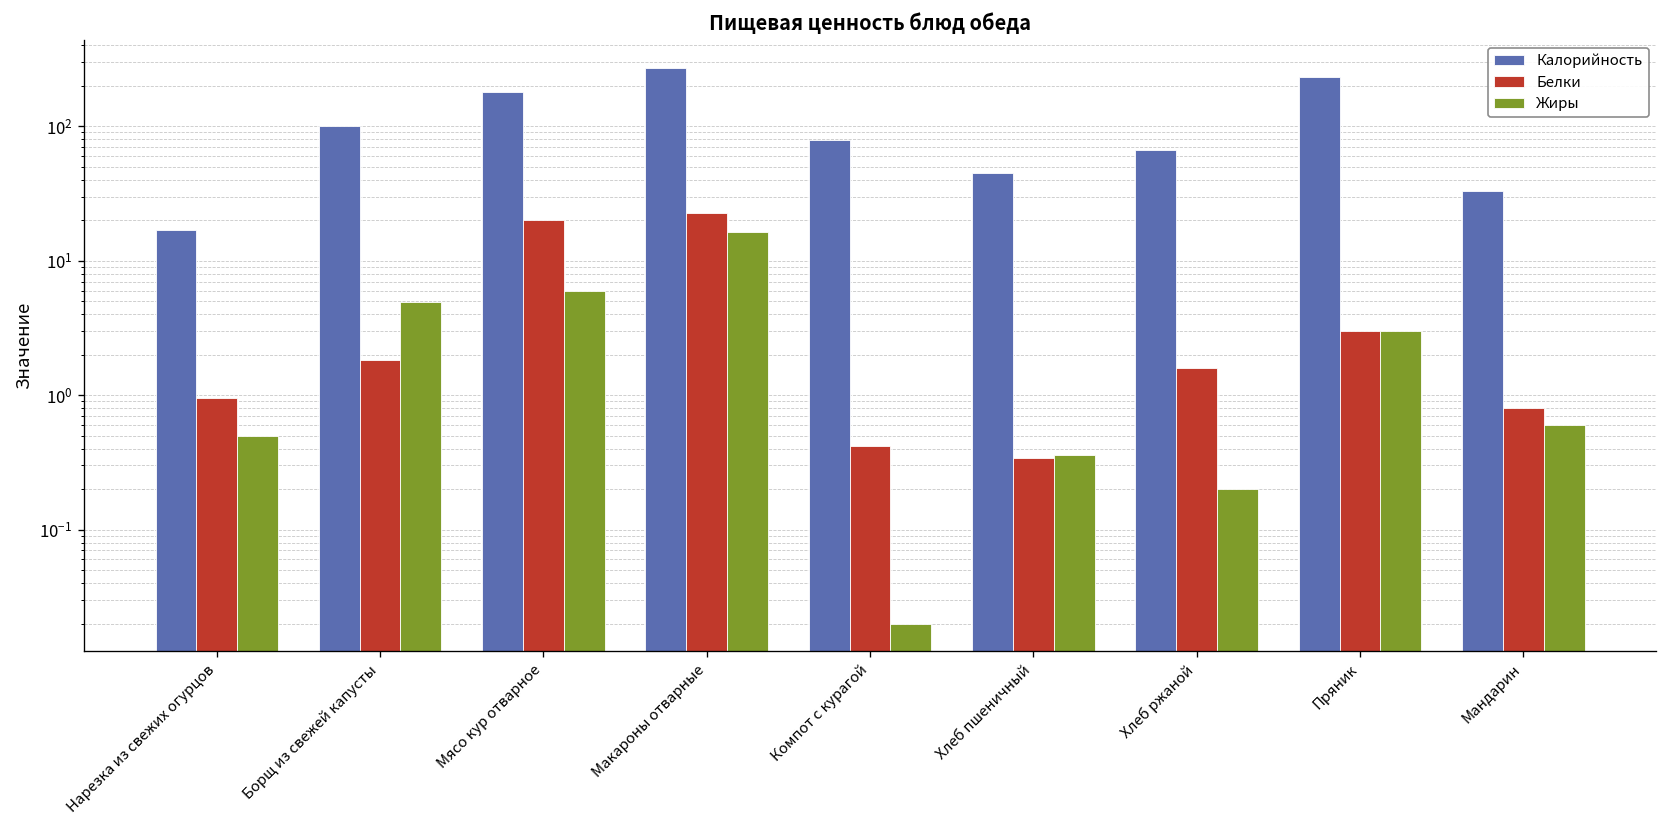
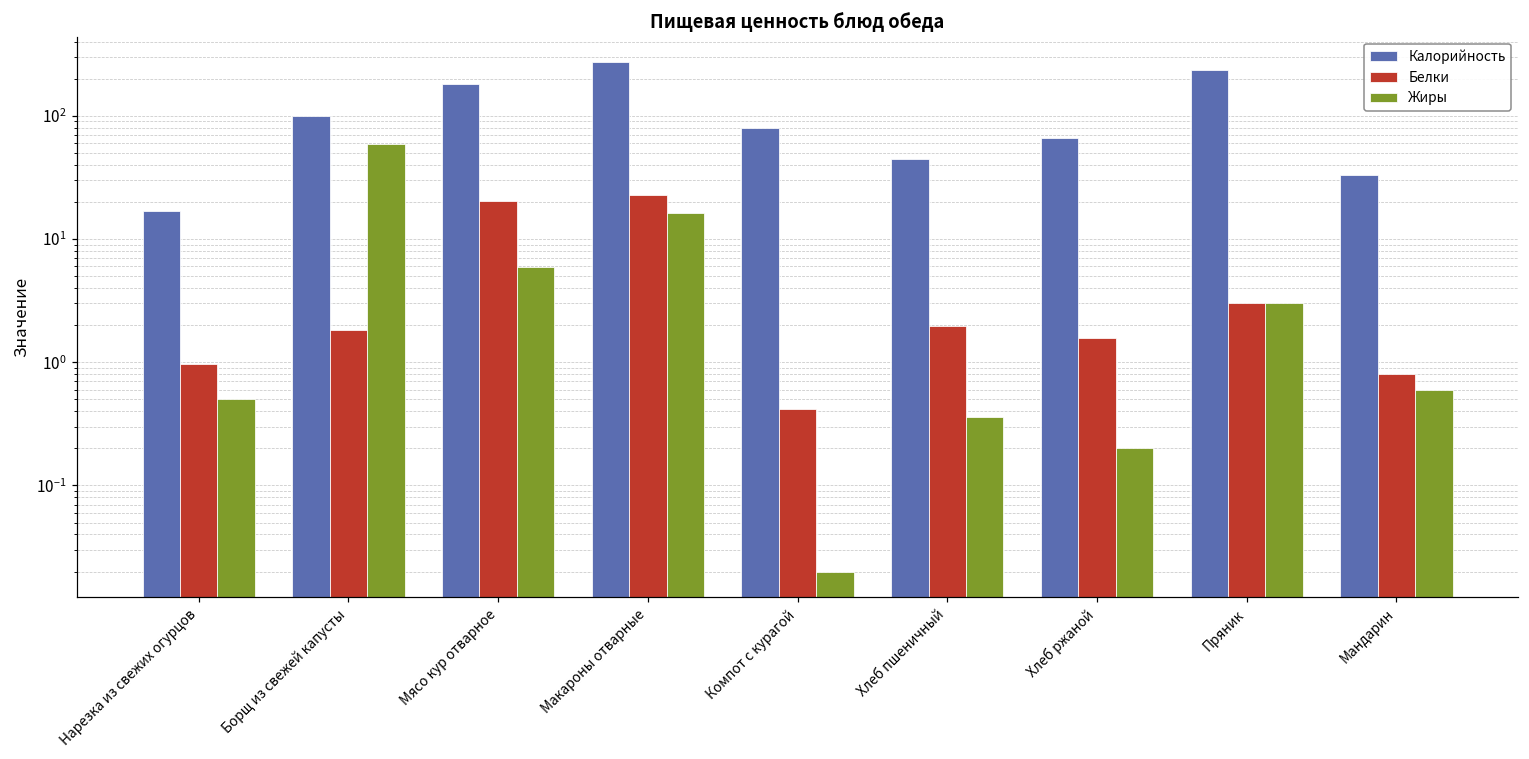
  {
    "Калорийность": {
      "Нарезка из свежих огурцов": 17,
      "Борщ из свежей капусты": 100,
      "Мясо кур отварное": 180,
      "Макароны отварные": 270,
      "Компот с курагой": 80,
      "Хлеб пшеничный": 45,
      "Хлеб ржаной": 70,
      "Пряник": 230,
      "Мандарин": 33
    },
    "Белки": {
      "Нарезка из свежих огурцов": 1.0,
      "Борщ из свежей капусты": 1.8,
      "Мясо кур отварное": 20,
      "Макароны отварные": 23,
      "Компот с курагой": 0.42,
-     "Хлеб пшеничный": 0.34,
+     "Хлеб пшеничный": 2.0,
      "Хлеб ржаной": 1.6,
      "Пряник": 3.0,
      "Мандарин": 0.8
    },
    "Жиры": {
      "Нарезка из свежих огурцов": 0.5,
-     "Борщ из свежей капусты": 5,
+     "Борщ из свежей капусты": 60,
      "Мясо кур отварное": 6,
      "Макароны отварные": 16,
      "Компот с курагой": 0.020,
      "Хлеб пшеничный": 0.36,
      "Хлеб ржаной": 0.20,
      "Пряник": 3,
      "Мандарин": 0.6
    }
  }
